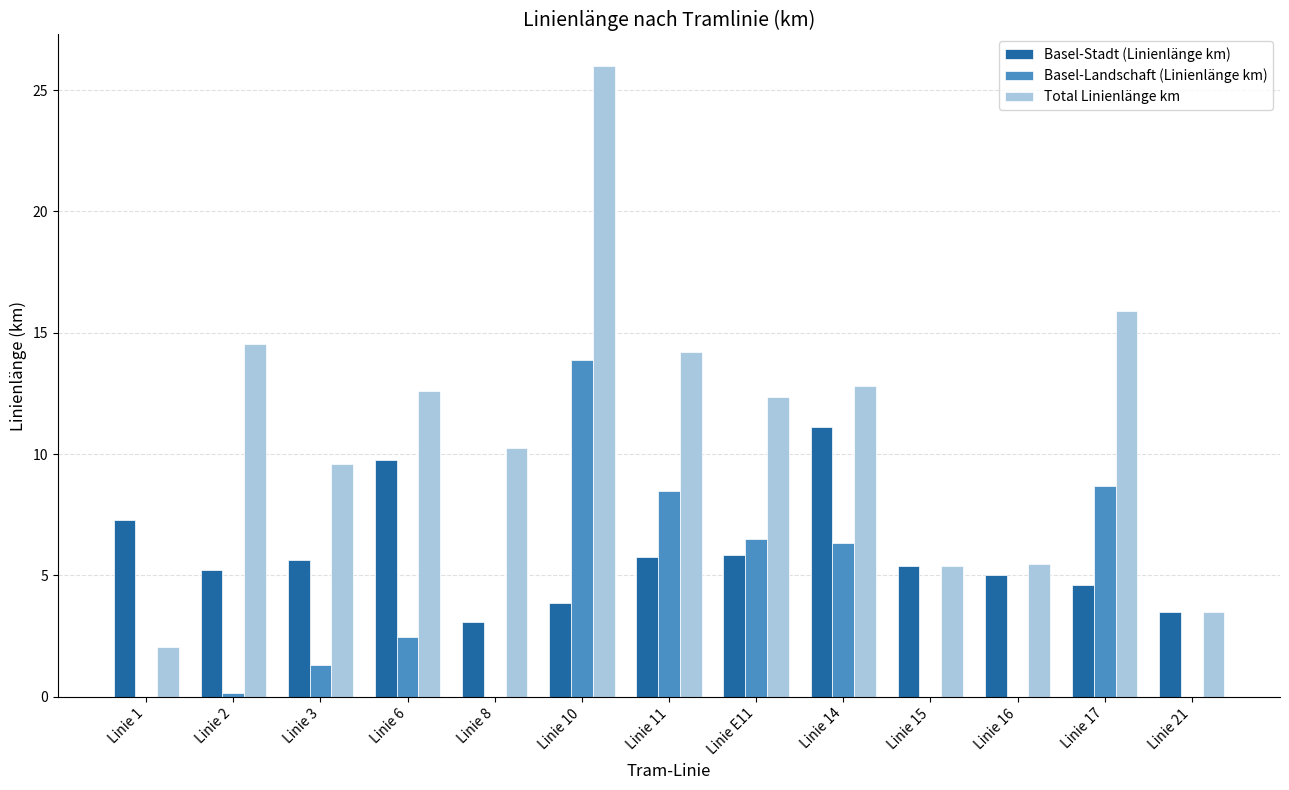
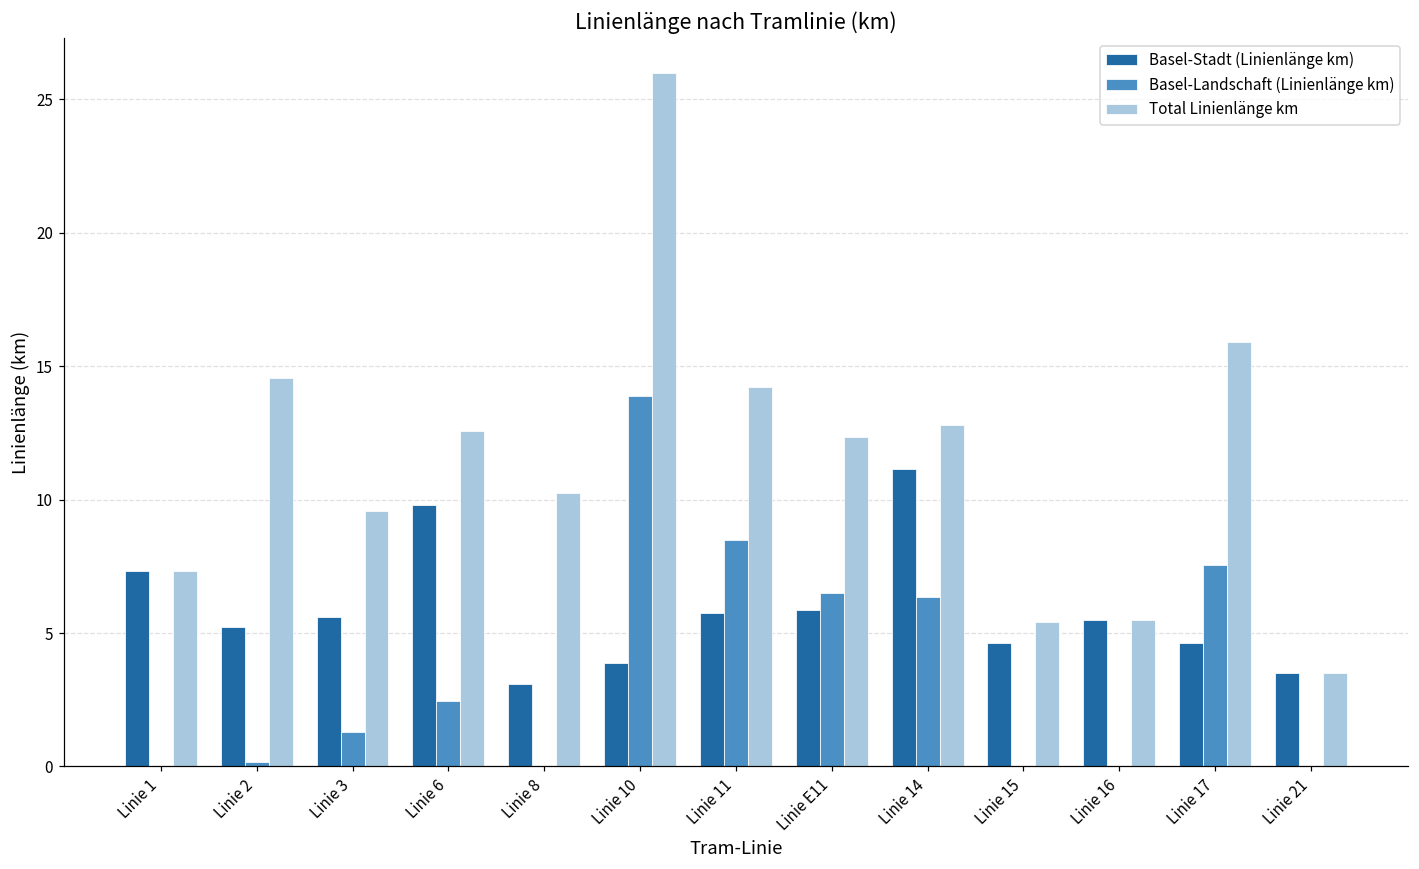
  {
    "Basel-Stadt (Linienlänge km)": {
      "Linie 1": 7.3,
      "Linie 2": 5.2,
      "Linie 3": 5.6,
      "Linie 6": 9.8,
      "Linie 8": 3.1,
      "Linie 10": 3.9,
      "Linie 11": 5.7,
      "Linie E11": 5.9,
      "Linie 14": 11.1,
-     "Linie 15": 5.4,
-     "Linie 16": 5.0,
+     "Linie 15": 4.6,
+     "Linie 16": 5.5,
      "Linie 17": 4.6,
      "Linie 21": 3.5
    },
    "Basel-Landschaft (Linienlänge km)": {
      "Linie 1": 0.0,
      "Linie 2": 0.2,
      "Linie 3": 1.3,
      "Linie 6": 2.5,
      "Linie 8": 0.0,
      "Linie 10": 13.9,
      "Linie 11": 8.5,
      "Linie E11": 6.5,
      "Linie 14": 6.3,
      "Linie 15": 0.0,
      "Linie 16": 0.0,
-     "Linie 17": 8.7,
+     "Linie 17": 7.6,
      "Linie 21": 0.0
    },
    "Total Linienlänge km": {
-     "Linie 1": 2.1,
+     "Linie 1": 7.3,
      "Linie 2": 14.5,
      "Linie 3": 9.6,
      "Linie 6": 12.6,
      "Linie 8": 10.2,
      "Linie 10": 26.0,
      "Linie 11": 14.2,
      "Linie E11": 12.3,
      "Linie 14": 12.8,
      "Linie 15": 5.4,
      "Linie 16": 5.5,
      "Linie 17": 15.9,
      "Linie 21": 3.5
    }
  }
